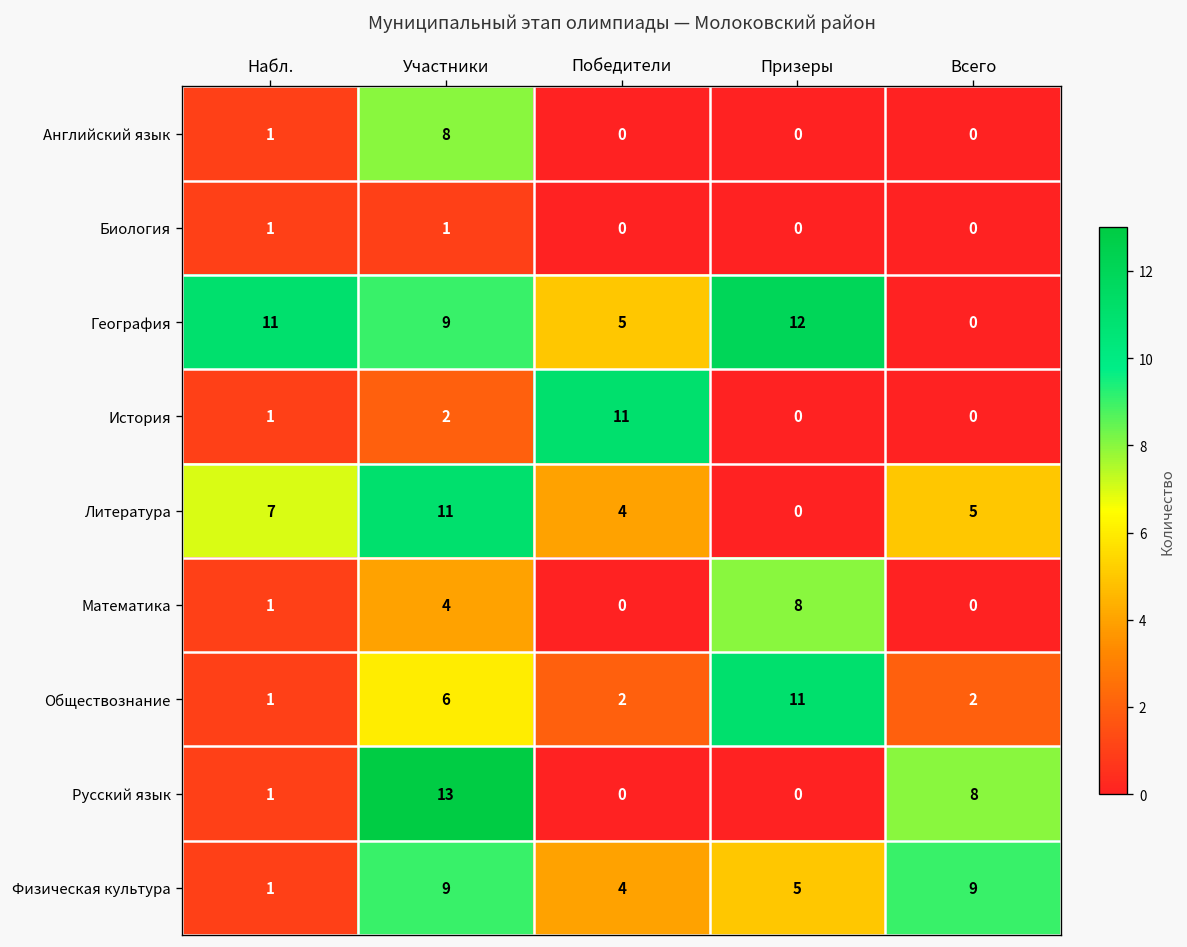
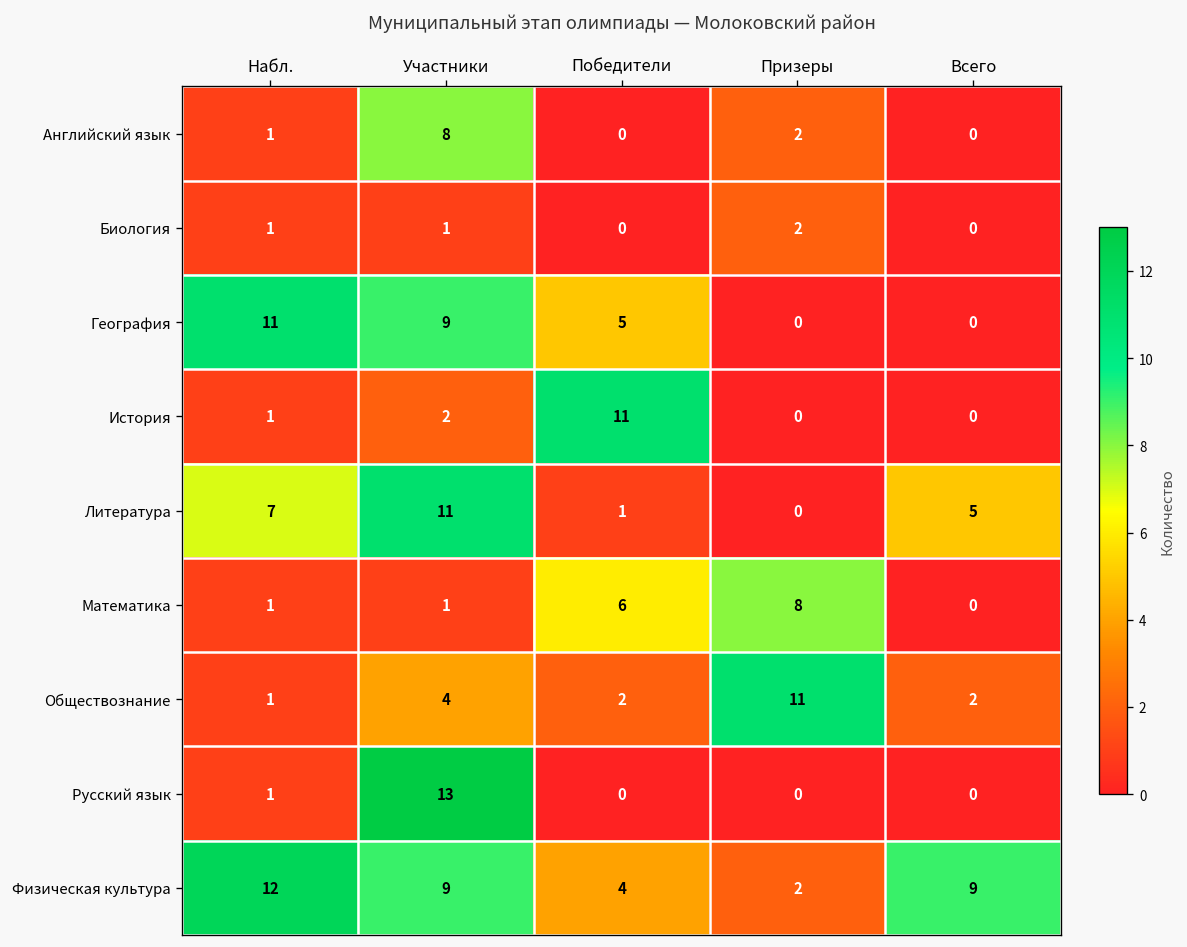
  {
    "Английский язык": {
      "Набл.": 1,
      "Участники": 8,
      "Победители": 0,
-     "Призеры": 0,
+     "Призеры": 2,
      "Всего": 0
    },
    "Биология": {
      "Набл.": 1,
      "Участники": 1,
      "Победители": 0,
-     "Призеры": 0,
+     "Призеры": 2,
      "Всего": 0
    },
    "География": {
      "Набл.": 11,
      "Участники": 9,
      "Победители": 5,
-     "Призеры": 12,
+     "Призеры": 0,
      "Всего": 0
    },
    "История": {
      "Набл.": 1,
      "Участники": 2,
      "Победители": 11,
      "Призеры": 0,
      "Всего": 0
    },
    "Литература": {
      "Набл.": 7,
      "Участники": 11,
-     "Победители": 4,
+     "Победители": 1,
      "Призеры": 0,
      "Всего": 5
    },
    "Математика": {
      "Набл.": 1,
-     "Участники": 4,
-     "Победители": 0,
+     "Участники": 1,
+     "Победители": 6,
      "Призеры": 8,
      "Всего": 0
    },
    "Обществознание": {
      "Набл.": 1,
-     "Участники": 6,
+     "Участники": 4,
      "Победители": 2,
      "Призеры": 11,
      "Всего": 2
    },
    "Русский язык": {
      "Набл.": 1,
      "Участники": 13,
      "Победители": 0,
      "Призеры": 0,
-     "Всего": 8
+     "Всего": 0
    },
    "Физическая культура": {
-     "Набл.": 1,
+     "Набл.": 12,
      "Участники": 9,
      "Победители": 4,
-     "Призеры": 5,
+     "Призеры": 2,
      "Всего": 9
    }
  }
